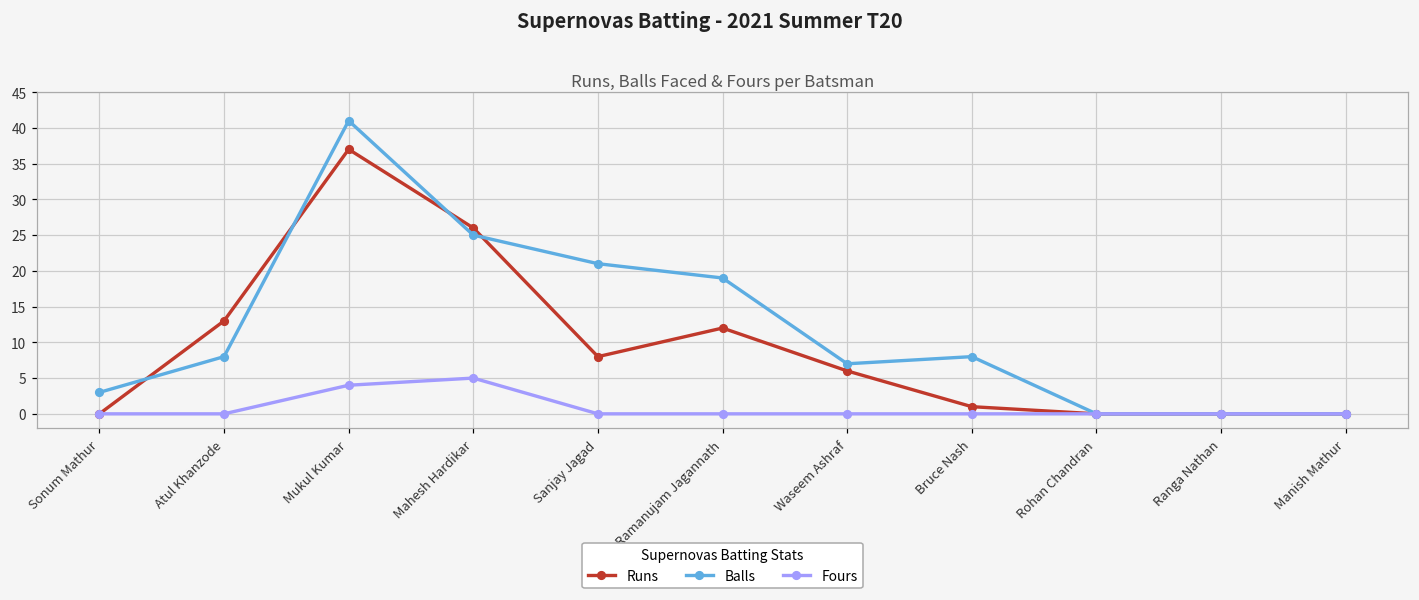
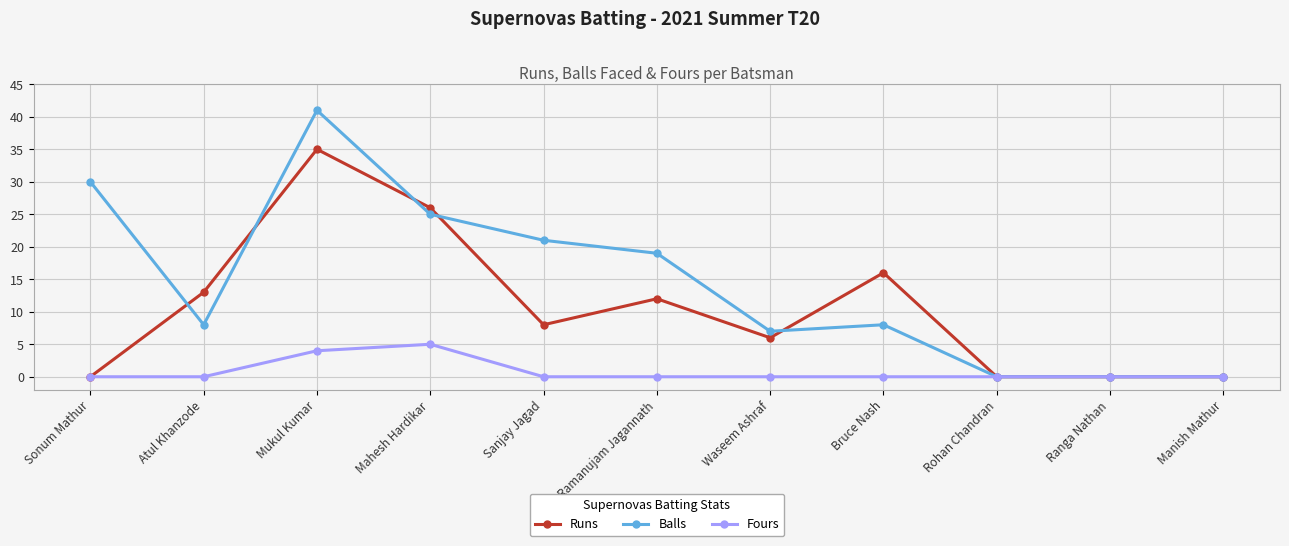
  {
    "Runs": {
      "Atul Khanzode": 13,
-     "Mukul Kumar": 37,
+     "Mukul Kumar": 35,
      "Mahesh Hardikar": 26,
      "Sanjay Jagad": 8,
      "Ramanujam Jagannath": 12,
      "Waseem Ashraf": 6,
-     "Bruce Nash": 1
+     "Bruce Nash": 16
    },
    "Balls": {
-     "Sonum Mathur": 3,
+     "Sonum Mathur": 30,
      "Atul Khanzode": 8,
      "Mukul Kumar": 41,
      "Mahesh Hardikar": 25,
      "Sanjay Jagad": 21,
      "Ramanujam Jagannath": 19,
      "Waseem Ashraf": 7,
      "Bruce Nash": 8
    },
    "Fours": {
      "Atul Khanzode": 0,
      "Mukul Kumar": 4,
      "Mahesh Hardikar": 5,
      "Sanjay Jagad": 0,
      "Ramanujam Jagannath": 0,
      "Waseem Ashraf": 0,
      "Bruce Nash": 0
    }
  }
